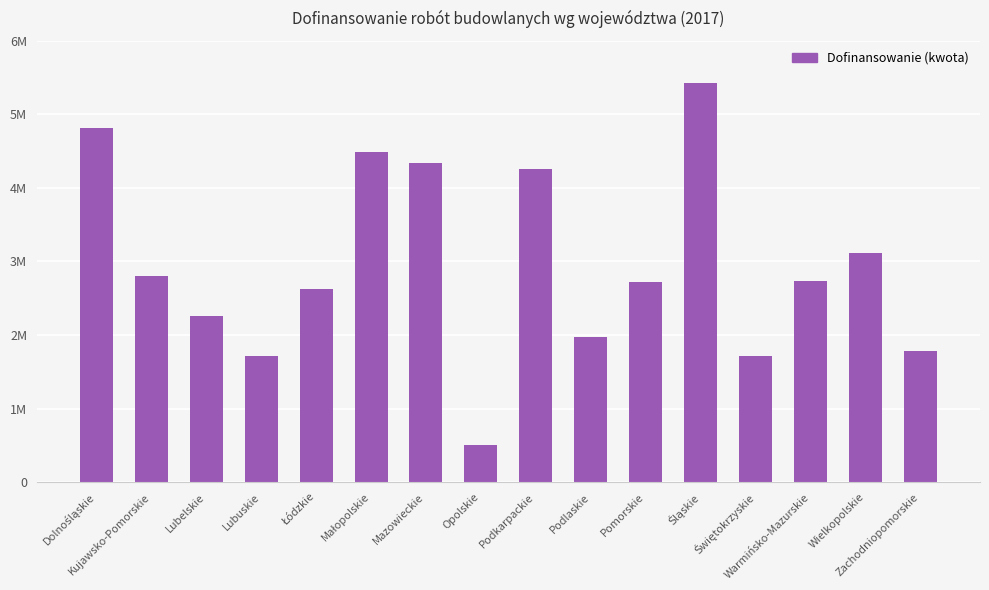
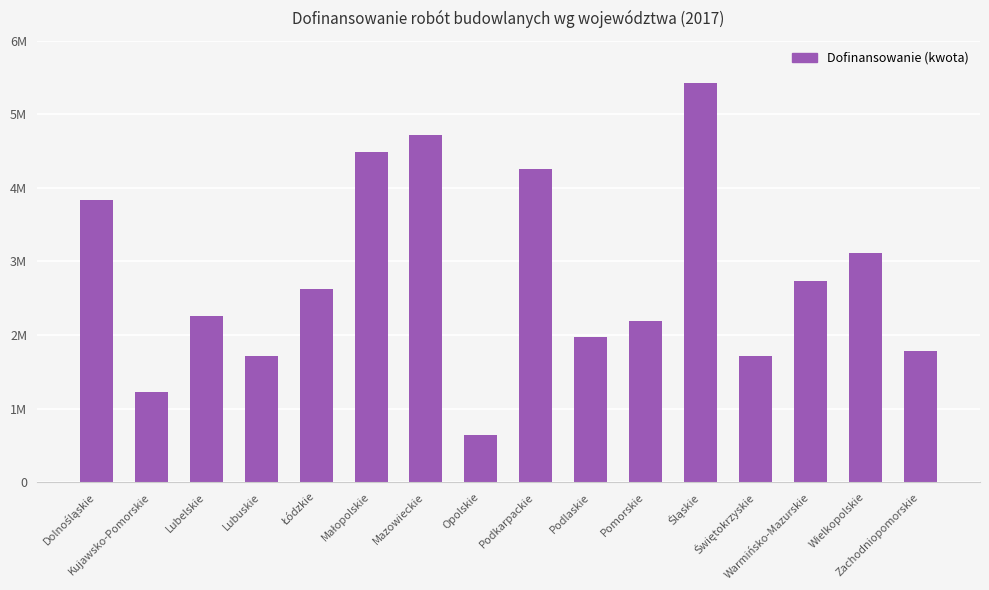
  {
-   "Dolnośląskie": 4800000,
-   "Kujawsko-Pomorskie": 2800000,
+   "Dolnośląskie": 3800000,
+   "Kujawsko-Pomorskie": 1200000,
    "Lubelskie": 2300000,
    "Lubuskie": 1700000,
    "Łódzkie": 2600000,
    "Małopolskie": 4500000,
-   "Mazowieckie": 4300000,
-   "Opolskie": 500000,
+   "Mazowieckie": 4700000,
+   "Opolskie": 600000,
    "Podkarpackie": 4300000,
    "Podlaskie": 2000000,
-   "Pomorskie": 2700000,
+   "Pomorskie": 2200000,
    "Śląskie": 5400000,
    "Świętokrzyskie": 1700000,
    "Warmińsko-Mazurskie": 2700000,
    "Wielkopolskie": 3100000,
    "Zachodniopomorskie": 1800000
  }
